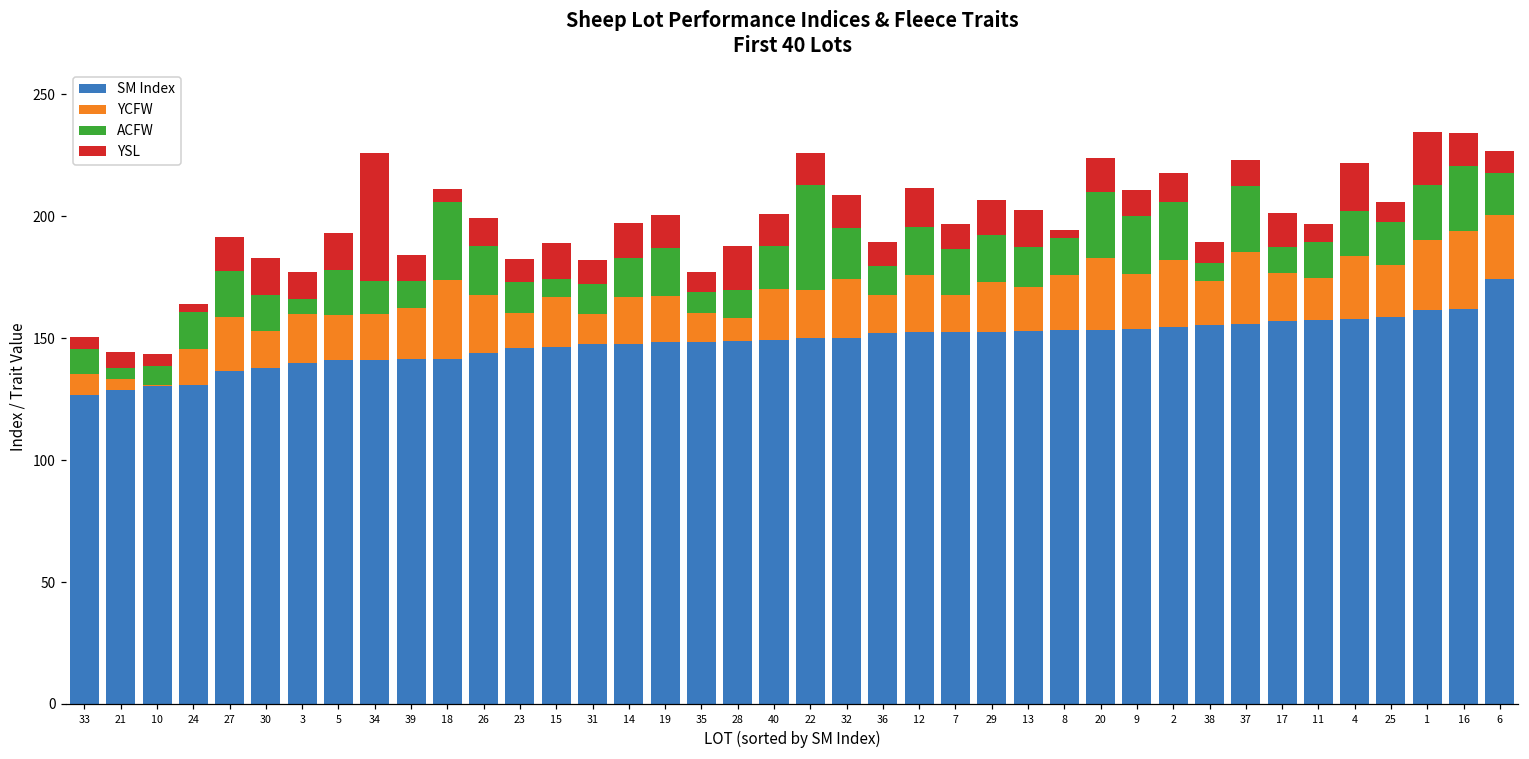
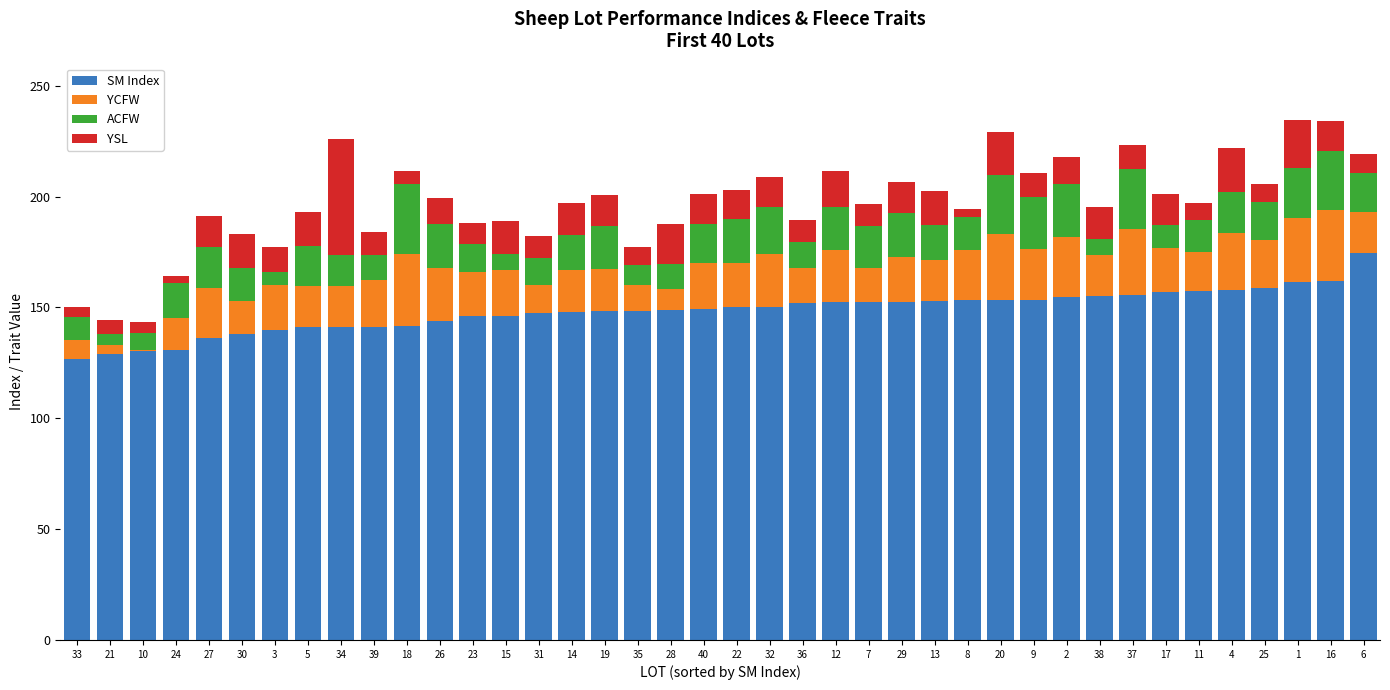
  {
    "SM Index": {
      "33": 127,
      "21": 129,
      "10": 130,
      "24": 131,
      "27": 136,
      "30": 138,
      "3": 140,
      "5": 141,
      "34": 141,
      "39": 141,
      "18": 142,
      "26": 144,
      "23": 146,
      "15": 146,
      "31": 148,
      "14": 148,
      "19": 148,
      "35": 149,
      "28": 149,
      "40": 149,
      "22": 150,
      "32": 150,
      "36": 152,
      "12": 152,
      "7": 152,
      "29": 153,
      "13": 153,
      "8": 153,
      "20": 154,
      "9": 154,
      "2": 155,
      "38": 155,
      "37": 156,
      "17": 157,
      "11": 158,
      "4": 158,
      "25": 159,
      "1": 161,
      "16": 162,
      "6": 174
    },
    "YCFW": {
      "33": 8,
      "21": 4,
      "24": 15,
      "27": 22,
      "30": 15,
      "3": 20,
      "5": 19,
      "34": 19,
      "39": 21,
      "18": 32,
      "26": 24,
-     "23": 14,
+     "23": 20,
      "15": 21,
      "31": 12,
      "14": 19,
      "19": 19,
      "35": 12,
      "28": 9,
      "40": 21,
      "22": 20,
      "32": 24,
      "36": 16,
      "12": 24,
      "7": 15,
      "29": 20,
      "13": 18,
      "8": 23,
      "20": 29,
      "9": 23,
      "2": 27,
      "38": 18,
      "37": 30,
      "17": 20,
      "11": 17,
      "4": 26,
      "25": 22,
      "1": 29,
      "16": 32,
-     "6": 26
+     "6": 19
    },
    "ACFW": {
      "33": 10,
      "21": 5,
      "10": 8,
      "24": 15,
      "27": 19,
      "30": 15,
      "3": 6,
      "5": 18,
      "34": 14,
      "39": 11,
      "18": 32,
      "26": 20,
      "23": 13,
      "15": 7,
      "31": 12,
      "14": 16,
      "19": 19,
      "35": 9,
      "28": 11,
      "40": 18,
-     "22": 43,
+     "22": 20,
      "32": 21,
      "36": 12,
      "12": 19,
      "7": 19,
      "29": 20,
      "13": 16,
      "8": 15,
      "20": 27,
      "9": 24,
      "2": 24,
      "38": 7,
      "37": 27,
      "17": 11,
      "11": 14,
      "4": 19,
      "25": 17,
      "1": 22,
      "16": 27,
      "6": 18
    },
    "YSL": {
      "33": 5,
      "21": 7,
      "10": 5,
      "24": 3,
      "27": 14,
      "30": 15,
      "3": 11,
      "5": 15,
      "34": 52,
      "39": 10,
      "18": 6,
      "26": 12,
      "23": 10,
      "15": 15,
      "31": 10,
      "14": 14,
      "19": 14,
      "35": 8,
      "28": 18,
      "40": 13,
      "22": 13,
      "32": 13,
      "36": 10,
      "12": 16,
      "7": 10,
      "29": 14,
      "13": 15,
      "8": 3,
-     "20": 14,
+     "20": 19,
      "9": 11,
      "2": 12,
-     "38": 9,
+     "38": 15,
      "37": 11,
      "17": 14,
      "11": 8,
      "4": 20,
      "25": 8,
      "1": 22,
      "16": 13,
      "6": 9
    }
  }
